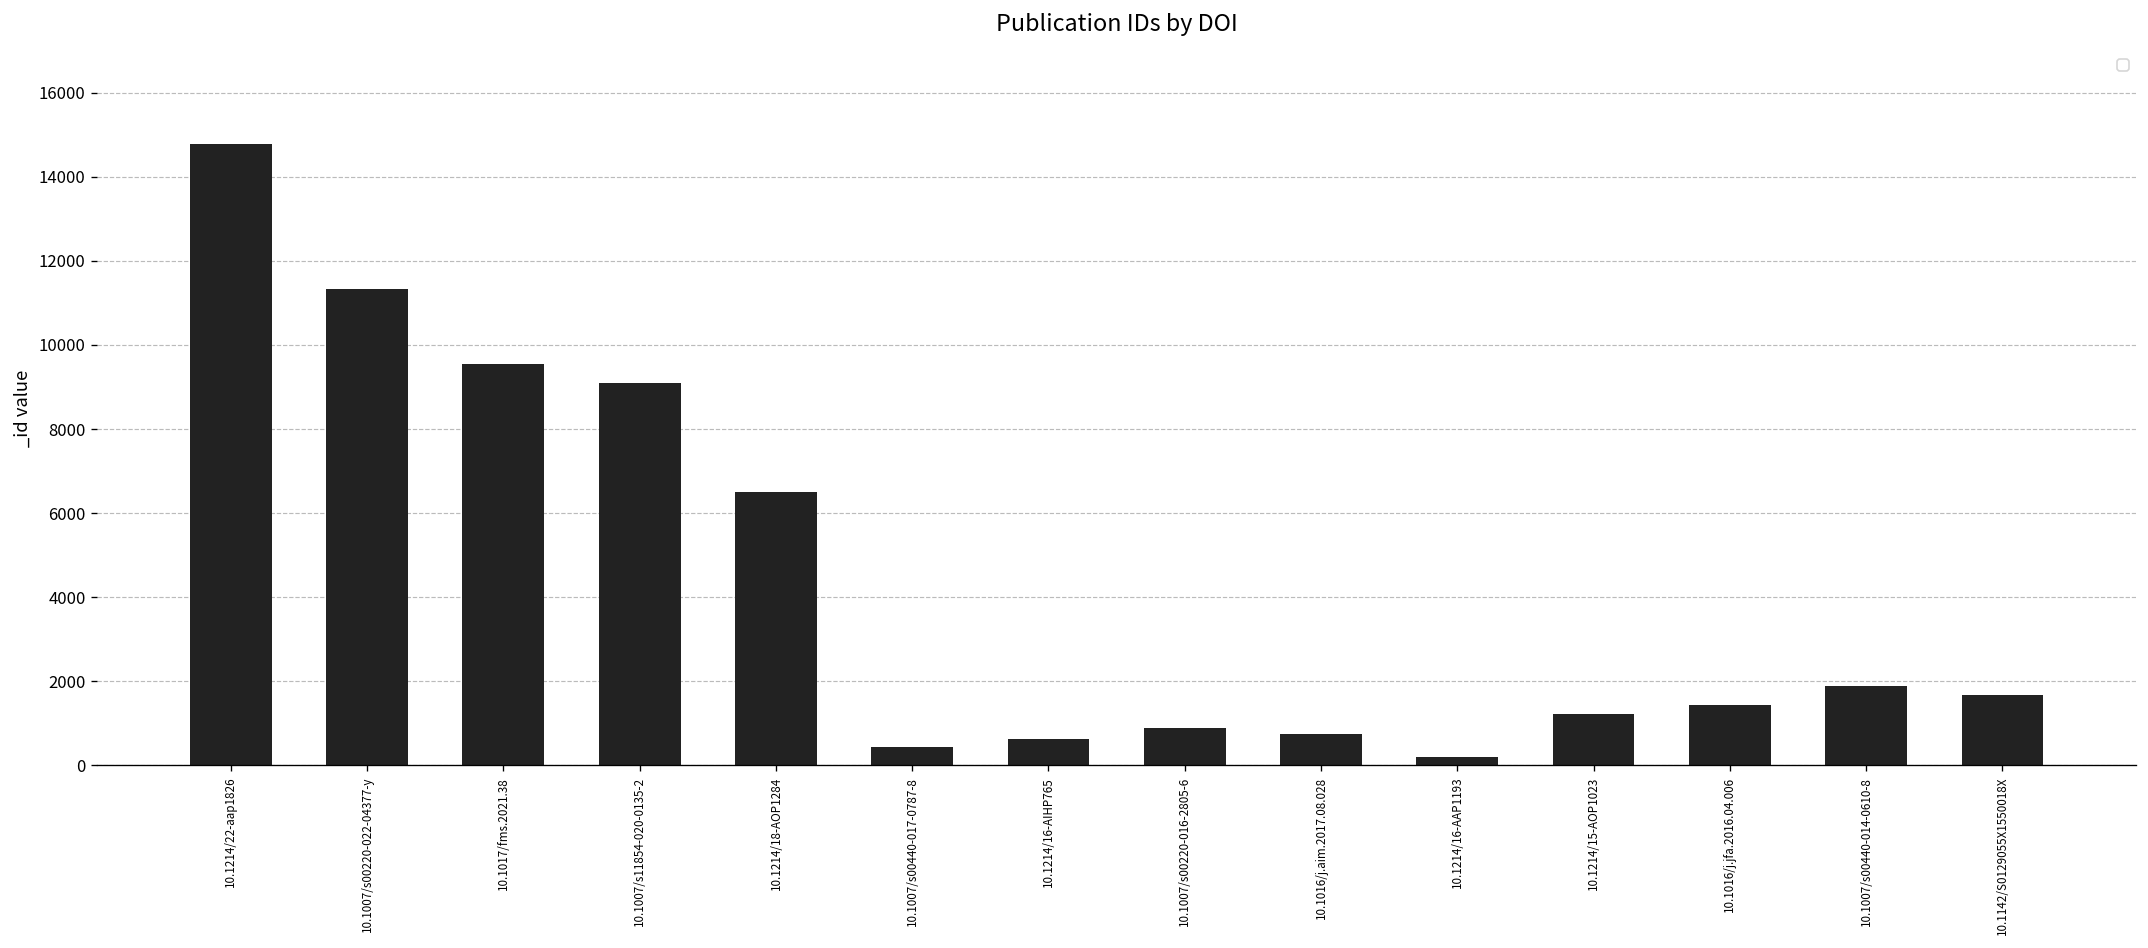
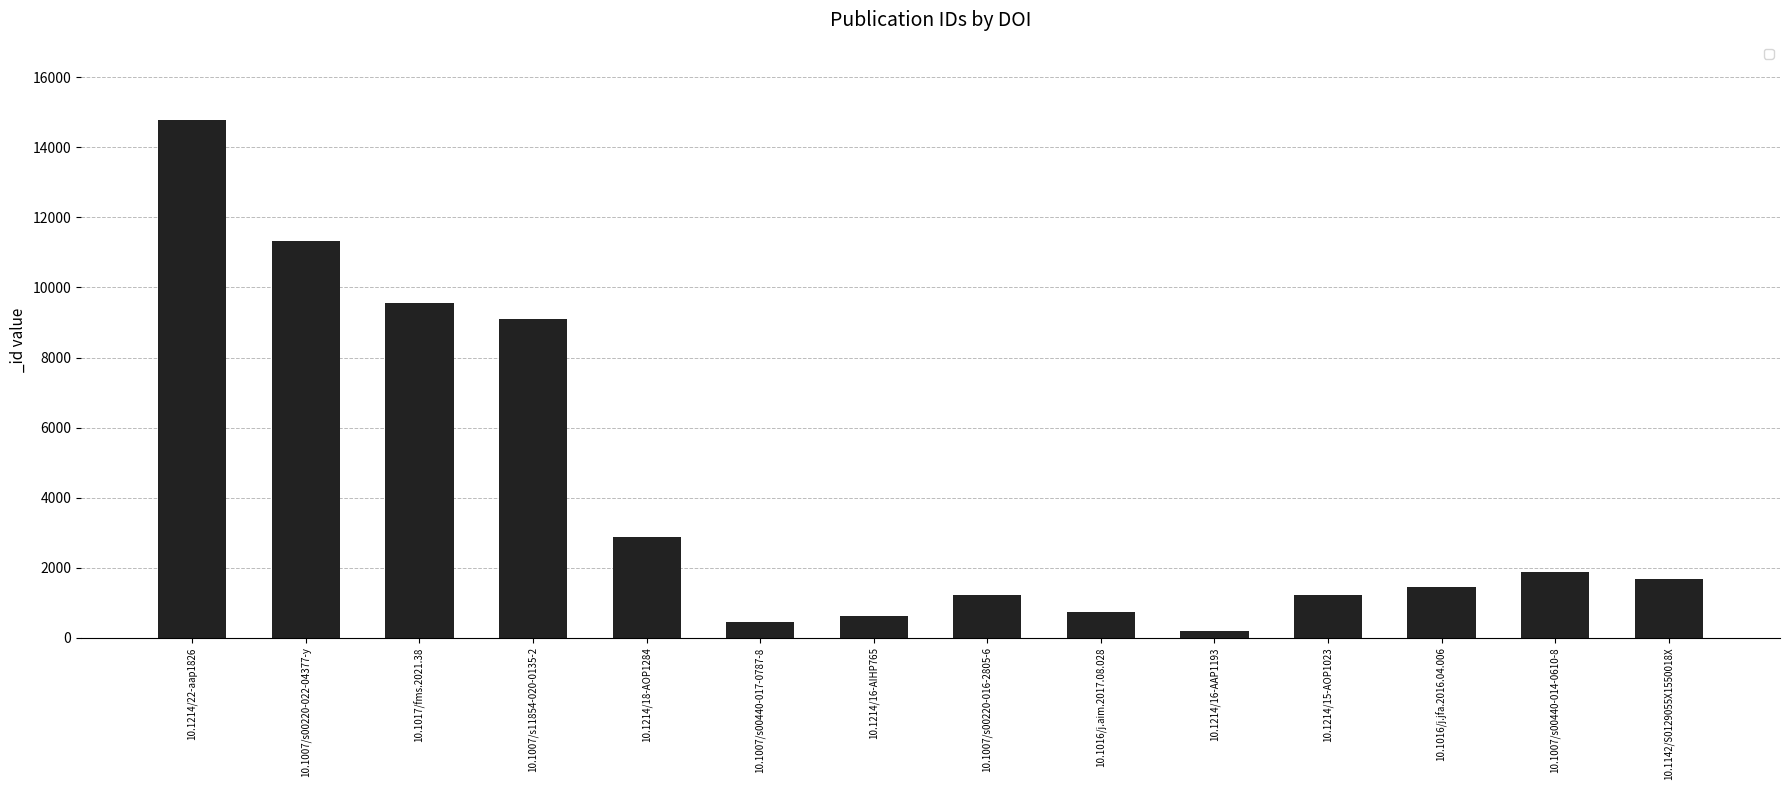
  {
    "10.1214/22-aap1826": 14800,
    "10.1007/s00220-022-04377-y": 11300,
    "10.1017/fms.2021.38": 9600,
    "10.1007/s11854-020-0135-2": 9100,
-   "10.1214/18-AOP1284": 6500,
+   "10.1214/18-AOP1284": 2900,
    "10.1007/s00440-017-0787-8": 400,
    "10.1214/16-AIHP765": 600,
-   "10.1007/s00220-016-2805-6": 900,
+   "10.1007/s00220-016-2805-6": 1200,
    "10.1016/j.aim.2017.08.028": 700,
    "10.1214/16-AAP1193": 200,
    "10.1214/15-AOP1023": 1200,
    "10.1016/j.jfa.2016.04.006": 1400,
    "10.1007/s00440-014-0610-8": 1900,
    "10.1142/S0129055X1550018X": 1700
  }
